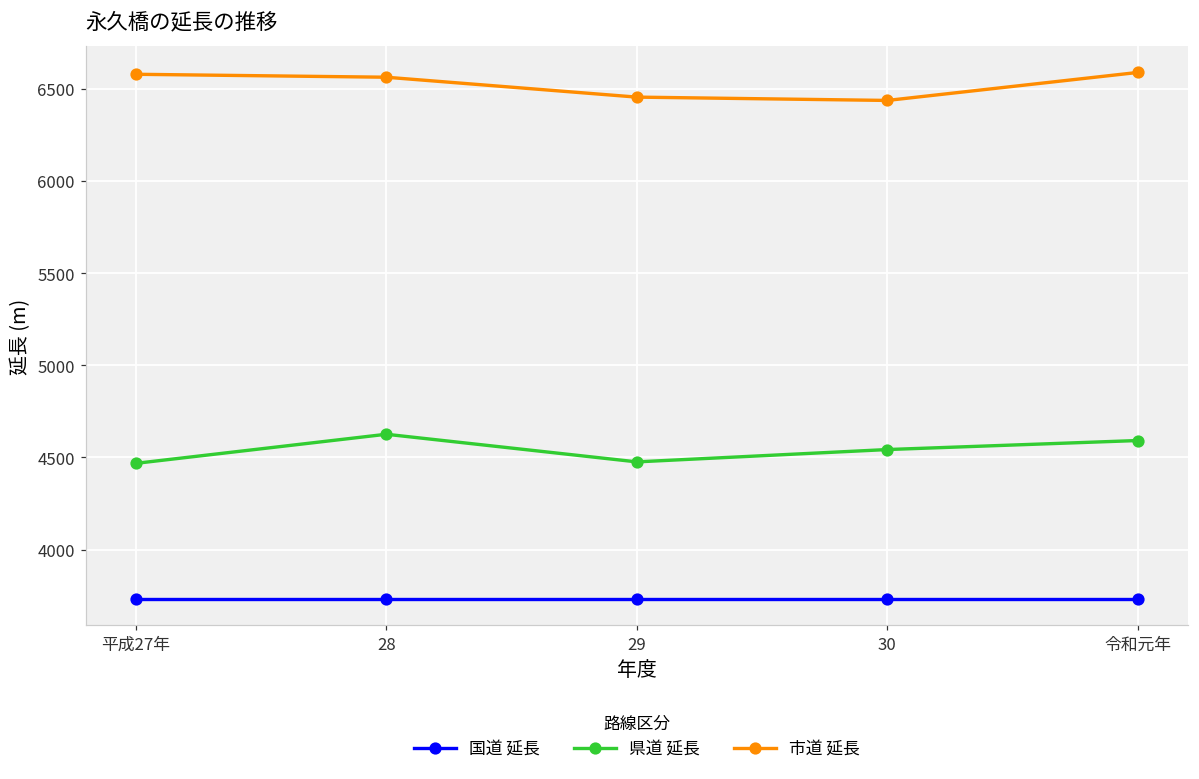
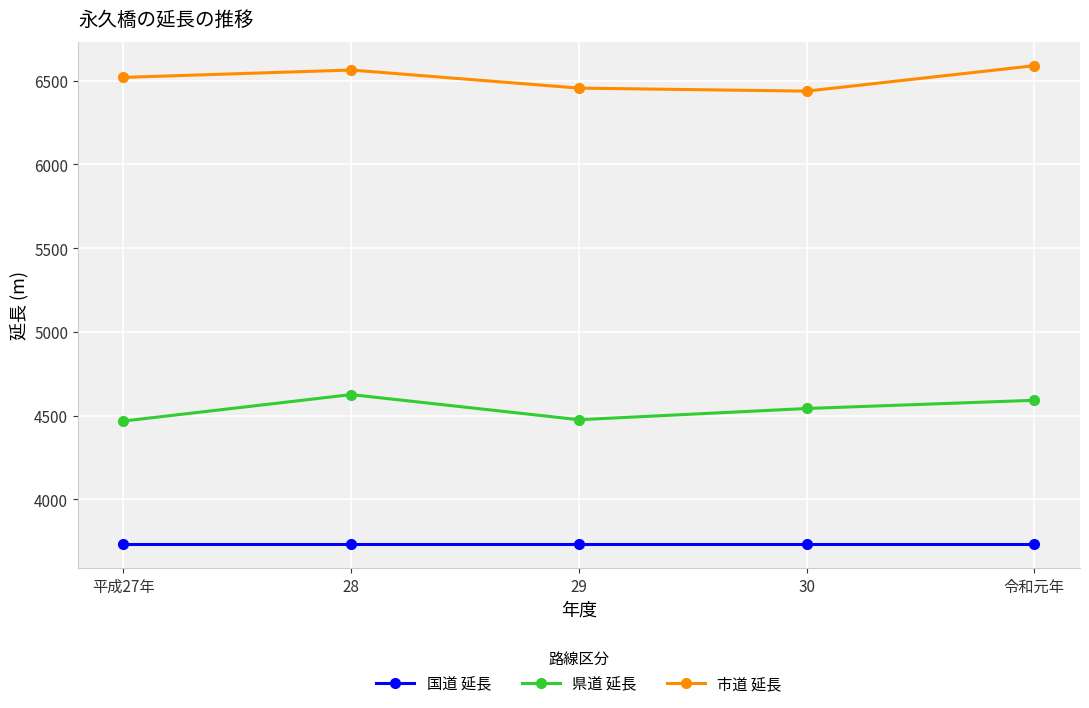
  {
    "国道 延長": {
      "平成27年": 3730,
      "28": 3730,
      "29": 3730,
      "30": 3730,
      "令和元年": 3730
    },
    "県道 延長": {
      "平成27年": 4470,
      "28": 4630,
      "29": 4480,
      "30": 4540,
      "令和元年": 4590
    },
    "市道 延長": {
-     "平成27年": 6580,
+     "平成27年": 6520,
      "28": 6560,
      "29": 6460,
      "30": 6440,
      "令和元年": 6590
    }
  }
